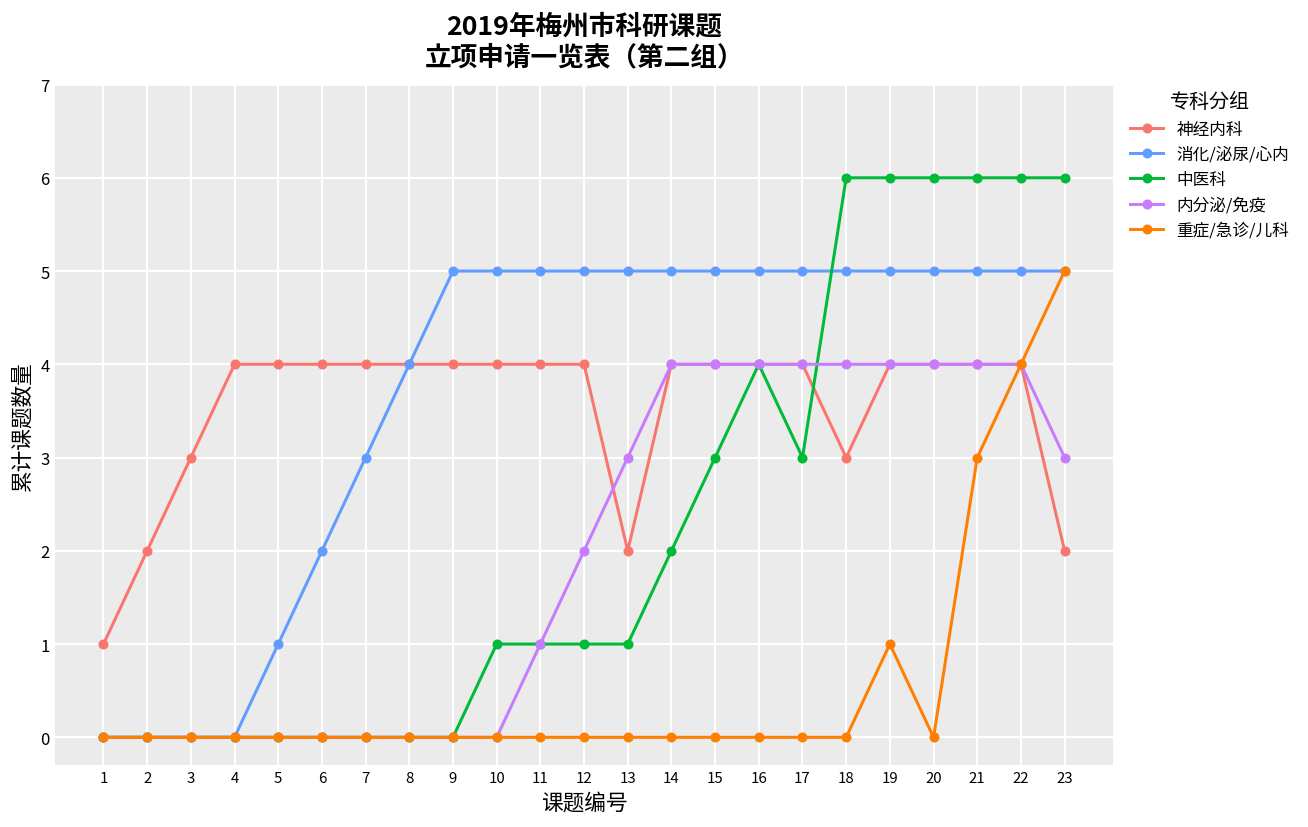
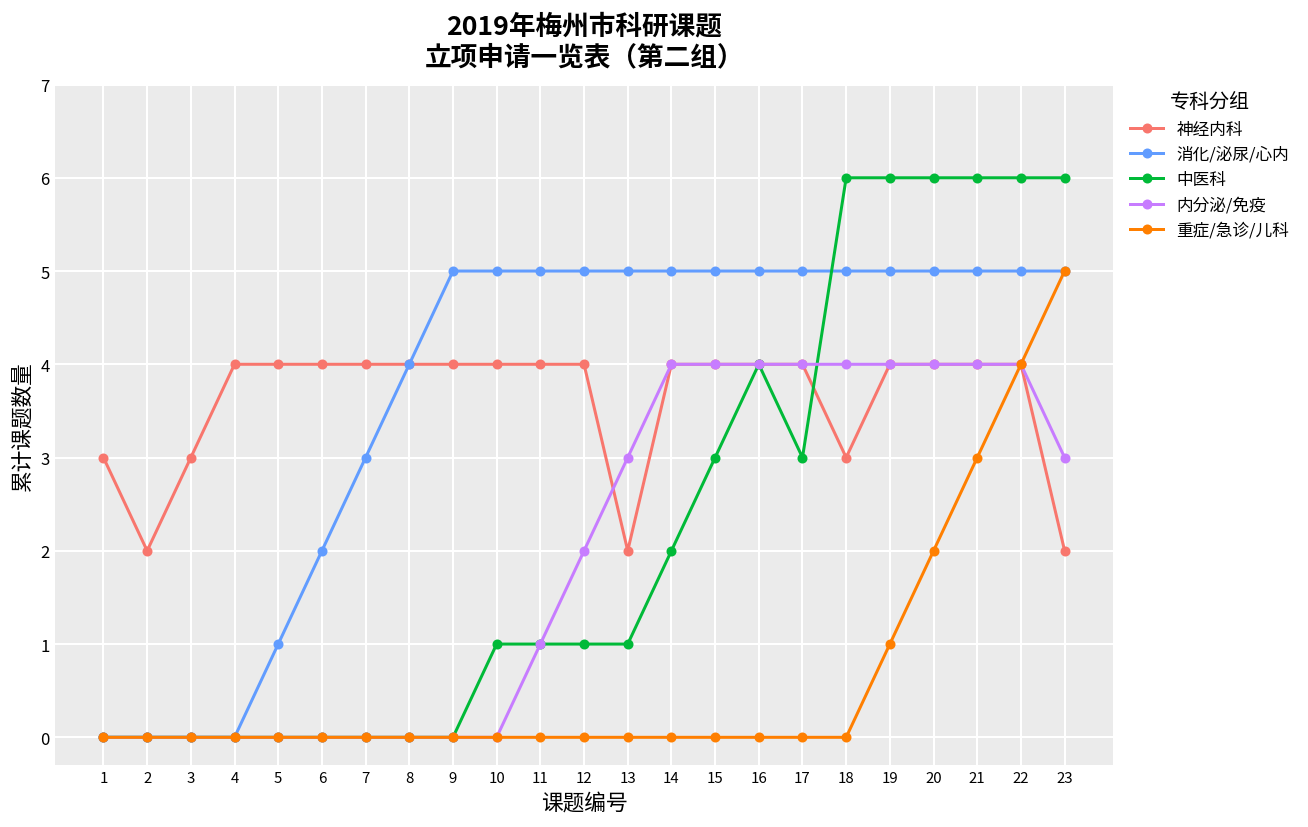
  {
    "神经内科": {
-     "1": 1,
+     "1": 3,
      "2": 2,
      "3": 3,
      "4": 4,
      "5": 4,
      "6": 4,
      "7": 4,
      "9": 4,
      "10": 4,
      "11": 4,
      "12": 4,
      "13": 2,
      "18": 3,
      "23": 2
    },
    "消化/泌尿/心内": {
      "5": 1,
      "6": 2,
      "7": 3,
      "9": 5,
      "10": 5,
      "11": 5,
      "12": 5,
      "13": 5,
      "14": 5,
      "15": 5,
      "16": 5,
      "17": 5,
      "18": 5,
      "19": 5,
      "20": 5,
      "21": 5,
      "22": 5
    },
    "中医科": {
      "10": 1,
      "12": 1,
      "13": 1,
      "14": 2,
      "15": 3,
      "17": 3,
      "18": 6,
      "19": 6,
      "20": 6,
      "21": 6,
      "22": 6,
      "23": 6
    },
    "内分泌/免疫": {
      "12": 2,
      "13": 3,
      "18": 4,
      "23": 3
    },
    "重症/急诊/儿科": {
      "11": 0,
      "12": 0,
      "13": 0,
      "14": 0,
      "15": 0,
      "16": 0,
      "17": 0,
      "18": 0,
      "19": 1,
-     "20": 0,
+     "20": 2,
      "21": 3
    }
  }
